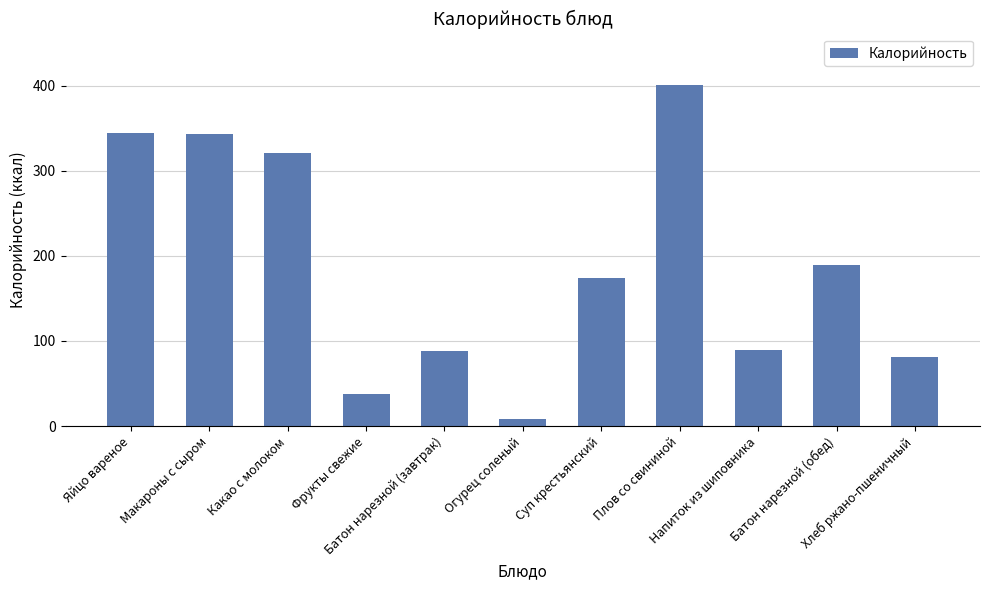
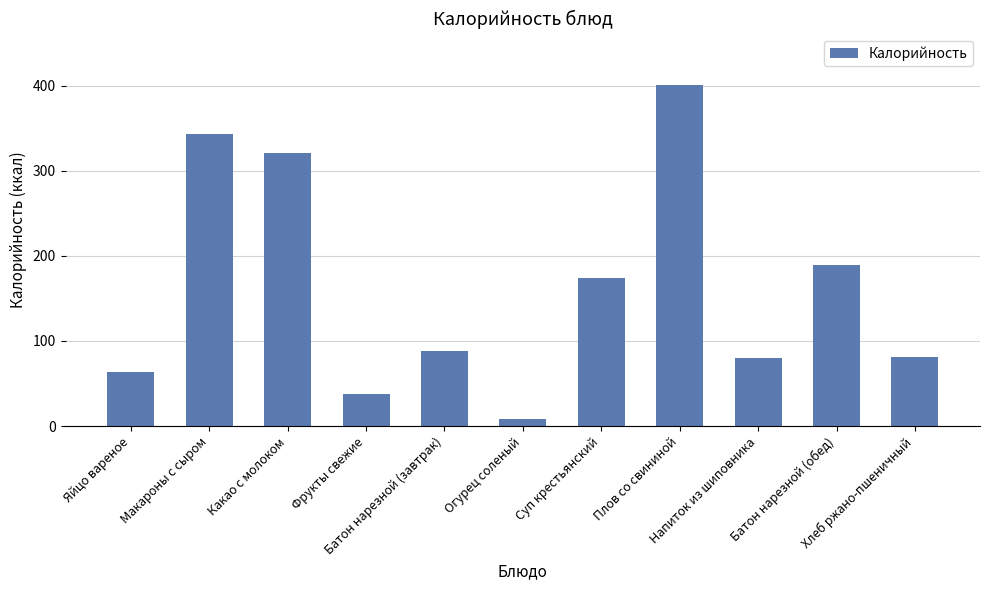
  {
-   "Яйцо вареное": 340,
+   "Яйцо вареное": 60,
    "Макароны с сыром": 340,
    "Какао с молоком": 320,
    "Фрукты свежие": 40,
    "Батон нарезной (завтрак)": 90,
    "Огурец соленый": 10,
    "Суп крестьянский": 170,
    "Плов со свининой": 400,
-   "Напиток из шиповника": 90,
+   "Напиток из шиповника": 80,
    "Батон нарезной (обед)": 190,
    "Хлеб ржано-пшеничный": 80
  }
